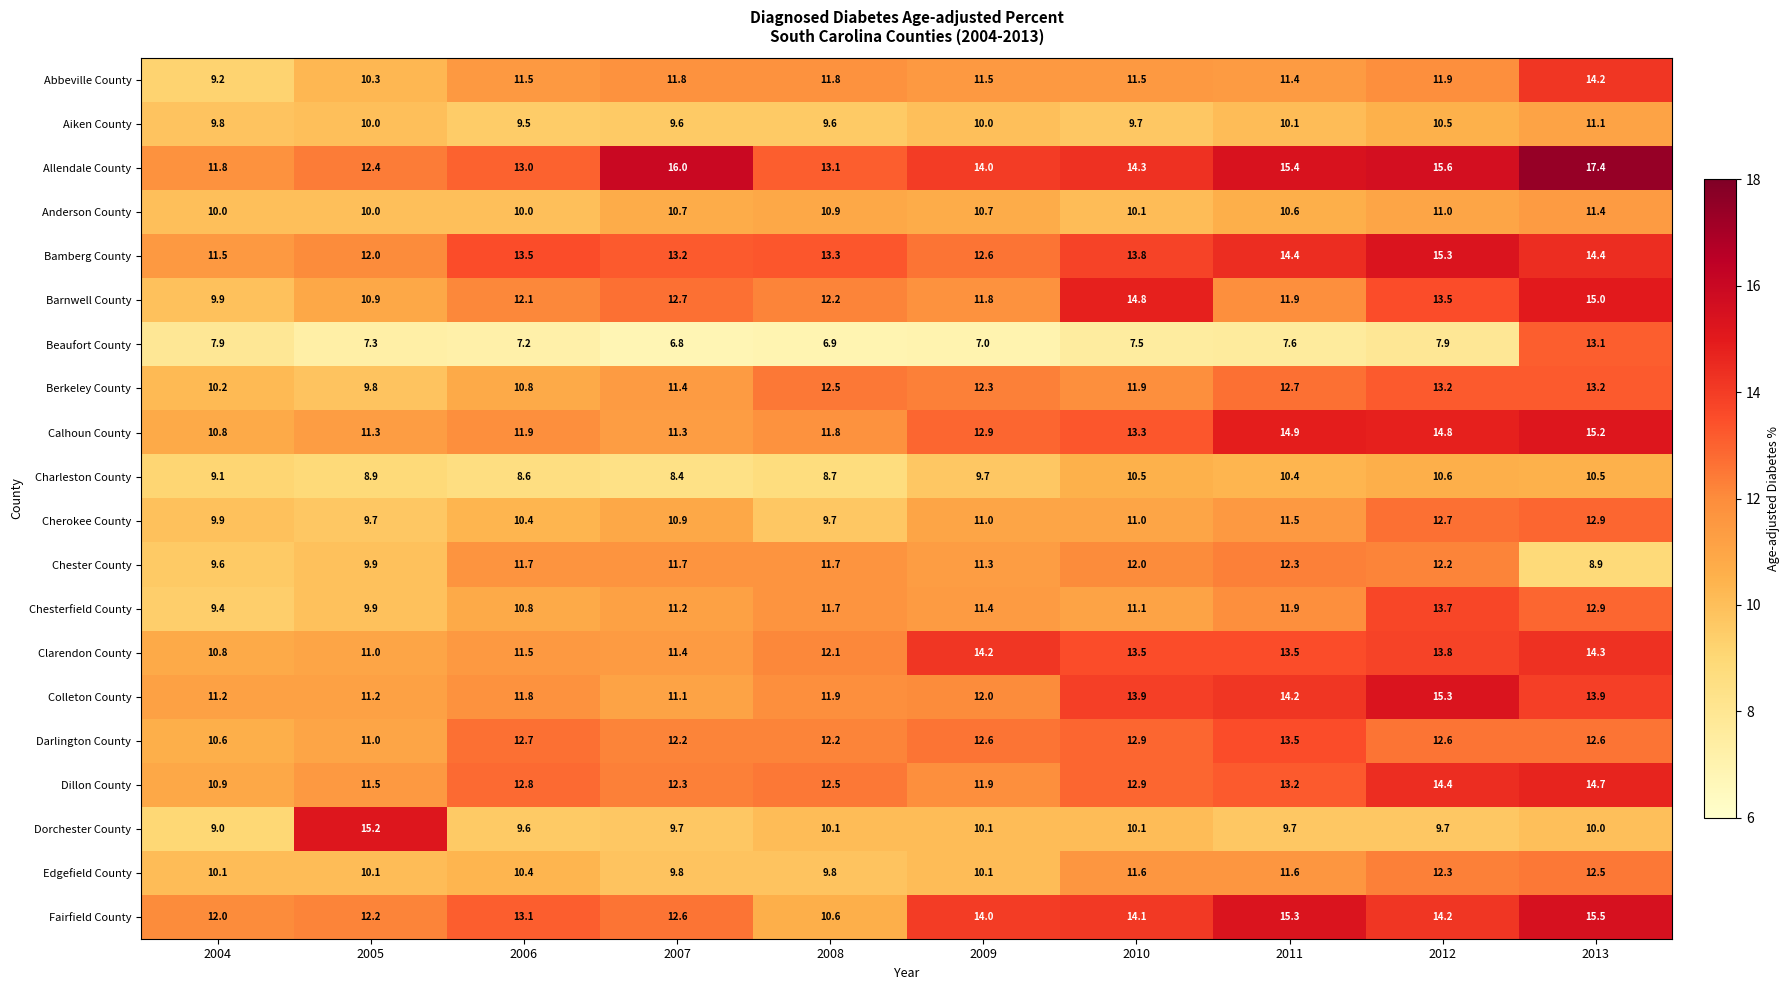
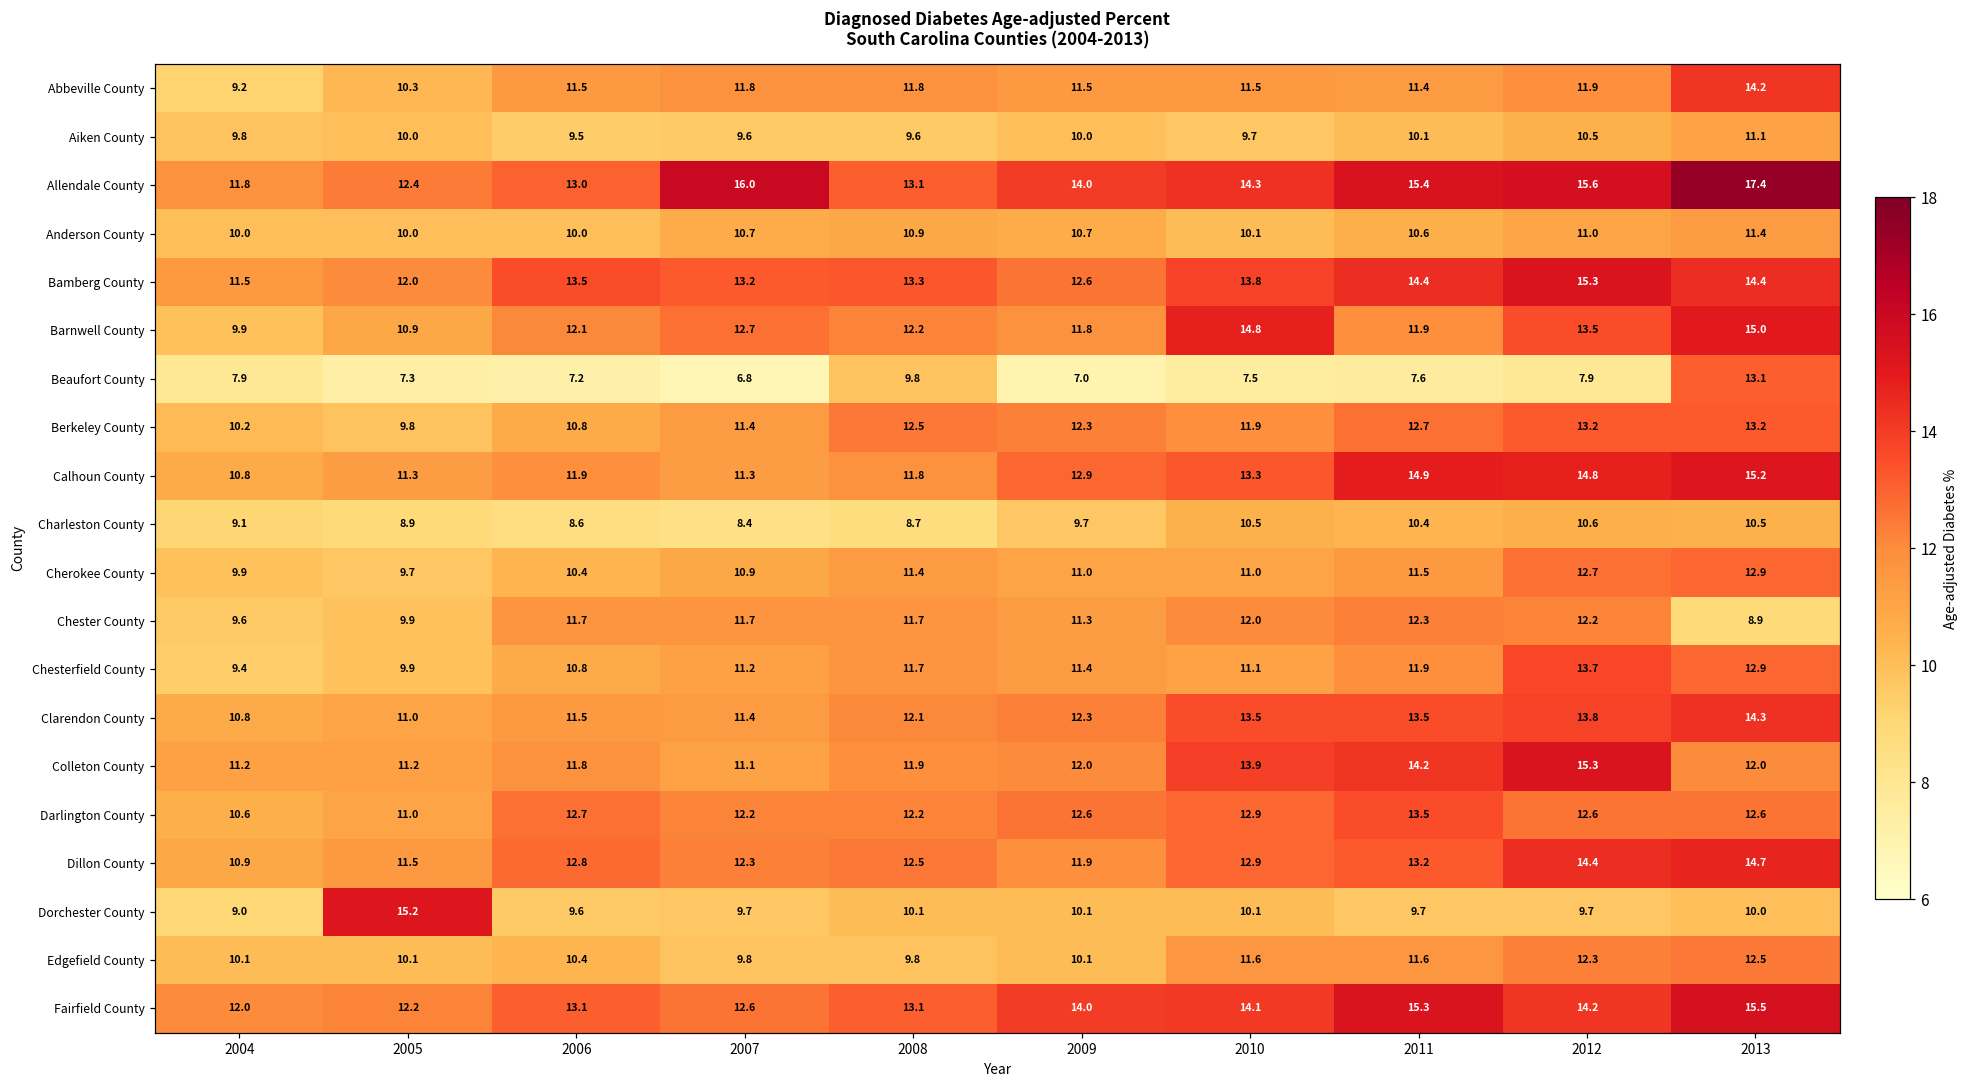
  {
    "Abbeville County": {
      "2004": 9.2,
      "2005": 10.3,
      "2006": 11.5,
      "2007": 11.8,
      "2008": 11.8,
      "2009": 11.5,
      "2010": 11.5,
      "2011": 11.4,
      "2012": 11.9,
      "2013": 14.2
    },
    "Aiken County": {
      "2004": 9.8,
      "2005": 10.0,
      "2006": 9.5,
      "2007": 9.6,
      "2008": 9.6,
      "2009": 10.0,
      "2010": 9.7,
      "2011": 10.1,
      "2012": 10.5,
      "2013": 11.1
    },
    "Allendale County": {
      "2004": 11.8,
      "2005": 12.4,
      "2006": 13.0,
      "2007": 16.0,
      "2008": 13.1,
      "2009": 14.0,
      "2010": 14.3,
      "2011": 15.4,
      "2012": 15.6,
      "2013": 17.4
    },
    "Anderson County": {
      "2004": 10.0,
      "2005": 10.0,
      "2006": 10.0,
      "2007": 10.7,
      "2008": 10.9,
      "2009": 10.7,
      "2010": 10.1,
      "2011": 10.6,
      "2012": 11.0,
      "2013": 11.4
    },
    "Bamberg County": {
      "2004": 11.5,
      "2005": 12.0,
      "2006": 13.5,
      "2007": 13.2,
      "2008": 13.3,
      "2009": 12.6,
      "2010": 13.8,
      "2011": 14.4,
      "2012": 15.3,
      "2013": 14.4
    },
    "Barnwell County": {
      "2004": 9.9,
      "2005": 10.9,
      "2006": 12.1,
      "2007": 12.7,
      "2008": 12.2,
      "2009": 11.8,
      "2010": 14.8,
      "2011": 11.9,
      "2012": 13.5,
      "2013": 15.0
    },
    "Beaufort County": {
      "2004": 7.9,
      "2005": 7.3,
      "2006": 7.2,
      "2007": 6.8,
-     "2008": 6.9,
+     "2008": 9.8,
      "2009": 7.0,
      "2010": 7.5,
      "2011": 7.6,
      "2012": 7.9,
      "2013": 13.1
    },
    "Berkeley County": {
      "2004": 10.2,
      "2005": 9.8,
      "2006": 10.8,
      "2007": 11.4,
      "2008": 12.5,
      "2009": 12.3,
      "2010": 11.9,
      "2011": 12.7,
      "2012": 13.2,
      "2013": 13.2
    },
    "Calhoun County": {
      "2004": 10.8,
      "2005": 11.3,
      "2006": 11.9,
      "2007": 11.3,
      "2008": 11.8,
      "2009": 12.9,
      "2010": 13.3,
      "2011": 14.9,
      "2012": 14.8,
      "2013": 15.2
    },
    "Charleston County": {
      "2004": 9.1,
      "2005": 8.9,
      "2006": 8.6,
      "2007": 8.4,
      "2008": 8.7,
      "2009": 9.7,
      "2010": 10.5,
      "2011": 10.4,
      "2012": 10.6,
      "2013": 10.5
    },
    "Cherokee County": {
      "2004": 9.9,
      "2005": 9.7,
      "2006": 10.4,
      "2007": 10.9,
-     "2008": 9.7,
+     "2008": 11.4,
      "2009": 11.0,
      "2010": 11.0,
      "2011": 11.5,
      "2012": 12.7,
      "2013": 12.9
    },
    "Chester County": {
      "2004": 9.6,
      "2005": 9.9,
      "2006": 11.7,
      "2007": 11.7,
      "2008": 11.7,
      "2009": 11.3,
      "2010": 12.0,
      "2011": 12.3,
      "2012": 12.2,
      "2013": 8.9
    },
    "Chesterfield County": {
      "2004": 9.4,
      "2005": 9.9,
      "2006": 10.8,
      "2007": 11.2,
      "2008": 11.7,
      "2009": 11.4,
      "2010": 11.1,
      "2011": 11.9,
      "2012": 13.7,
      "2013": 12.9
    },
    "Clarendon County": {
      "2004": 10.8,
      "2005": 11.0,
      "2006": 11.5,
      "2007": 11.4,
      "2008": 12.1,
-     "2009": 14.2,
+     "2009": 12.3,
      "2010": 13.5,
      "2011": 13.5,
      "2012": 13.8,
      "2013": 14.3
    },
    "Colleton County": {
      "2004": 11.2,
      "2005": 11.2,
      "2006": 11.8,
      "2007": 11.1,
      "2008": 11.9,
      "2009": 12.0,
      "2010": 13.9,
      "2011": 14.2,
      "2012": 15.3,
-     "2013": 13.9
+     "2013": 12.0
    },
    "Darlington County": {
      "2004": 10.6,
      "2005": 11.0,
      "2006": 12.7,
      "2007": 12.2,
      "2008": 12.2,
      "2009": 12.6,
      "2010": 12.9,
      "2011": 13.5,
      "2012": 12.6,
      "2013": 12.6
    },
    "Dillon County": {
      "2004": 10.9,
      "2005": 11.5,
      "2006": 12.8,
      "2007": 12.3,
      "2008": 12.5,
      "2009": 11.9,
      "2010": 12.9,
      "2011": 13.2,
      "2012": 14.4,
      "2013": 14.7
    },
    "Dorchester County": {
      "2004": 9.0,
      "2005": 15.2,
      "2006": 9.6,
      "2007": 9.7,
      "2008": 10.1,
      "2009": 10.1,
      "2010": 10.1,
      "2011": 9.7,
      "2012": 9.7,
      "2013": 10.0
    },
    "Edgefield County": {
      "2004": 10.1,
      "2005": 10.1,
      "2006": 10.4,
      "2007": 9.8,
      "2008": 9.8,
      "2009": 10.1,
      "2010": 11.6,
      "2011": 11.6,
      "2012": 12.3,
      "2013": 12.5
    },
    "Fairfield County": {
      "2004": 12.0,
      "2005": 12.2,
      "2006": 13.1,
      "2007": 12.6,
-     "2008": 10.6,
+     "2008": 13.1,
      "2009": 14.0,
      "2010": 14.1,
      "2011": 15.3,
      "2012": 14.2,
      "2013": 15.5
    }
  }
